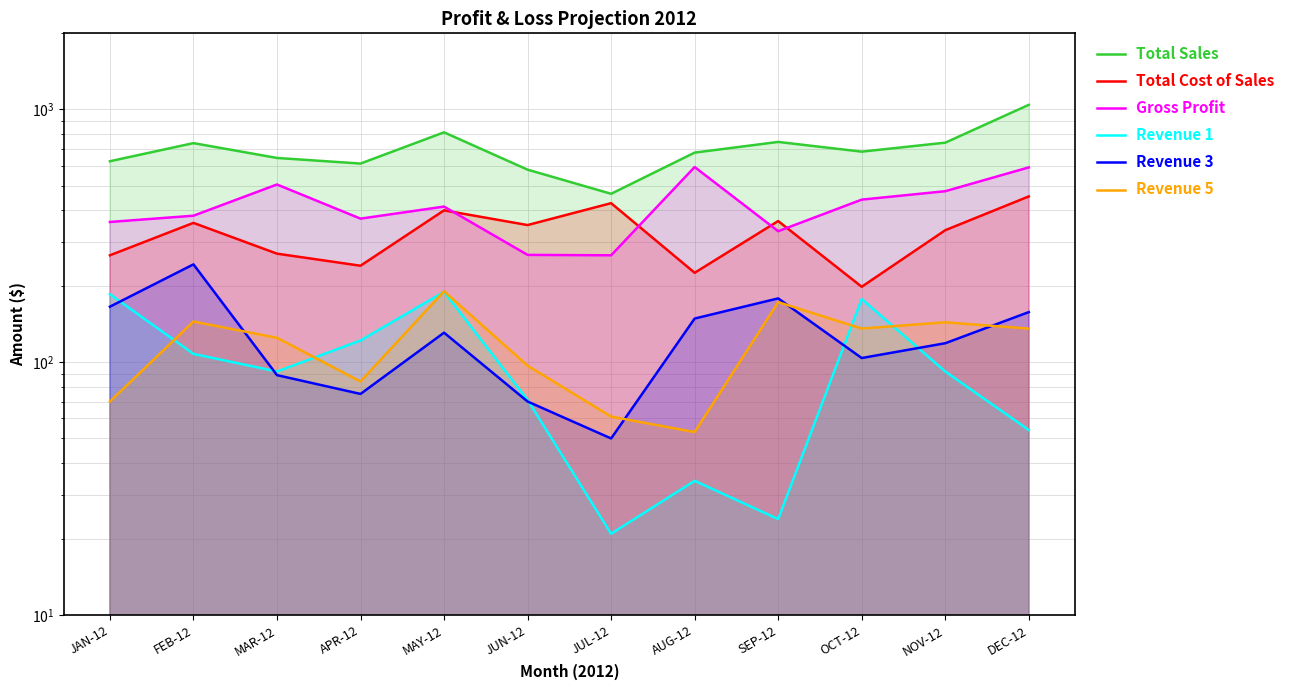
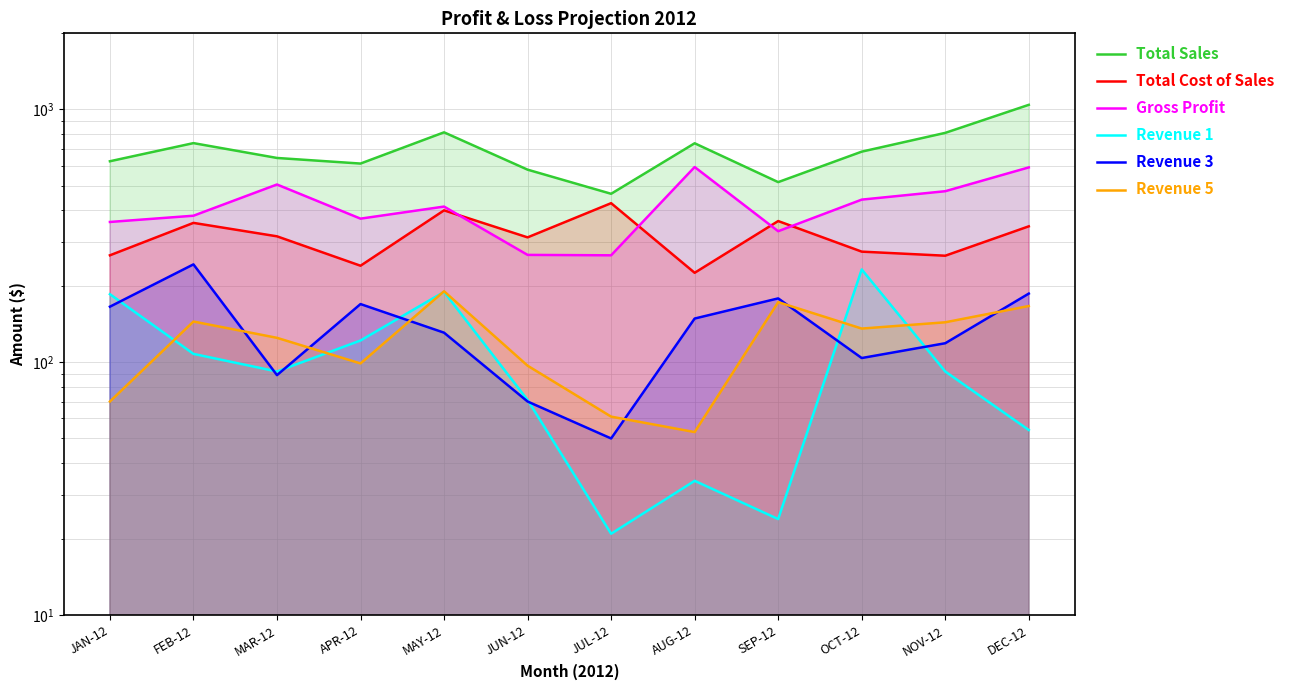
  {
    "Total Sales": {
      "JAN-12": 620,
      "FEB-12": 740,
      "MAR-12": 640,
      "APR-12": 610,
      "MAY-12": 810,
      "JUN-12": 580,
      "JUL-12": 460,
-     "AUG-12": 680,
-     "SEP-12": 740,
+     "AUG-12": 740,
+     "SEP-12": 520,
      "OCT-12": 680,
-     "NOV-12": 740,
+     "NOV-12": 810,
      "DEC-12": 1040
    },
    "Total Cost of Sales": {
      "JAN-12": 270,
      "FEB-12": 360,
-     "MAR-12": 270,
+     "MAR-12": 320,
      "APR-12": 240,
      "MAY-12": 400,
-     "JUN-12": 350,
+     "JUN-12": 310,
      "JUL-12": 430,
      "AUG-12": 230,
      "SEP-12": 360,
-     "OCT-12": 200,
-     "NOV-12": 330,
-     "DEC-12": 450
+     "OCT-12": 270,
+     "NOV-12": 260,
+     "DEC-12": 350
    },
    "Gross Profit": {
      "JAN-12": 360,
      "FEB-12": 380,
      "MAR-12": 510,
      "APR-12": 370,
      "MAY-12": 410,
      "JUN-12": 270,
      "JUL-12": 270,
      "AUG-12": 590,
      "SEP-12": 330,
      "OCT-12": 440,
      "NOV-12": 480,
      "DEC-12": 590
    },
    "Revenue 1": {
      "JAN-12": 190,
      "FEB-12": 108,
      "MAR-12": 92,
      "APR-12": 120,
      "JUL-12": 21,
      "AUG-12": 34,
      "SEP-12": 24,
-     "OCT-12": 180,
+     "OCT-12": 230,
      "NOV-12": 92,
      "DEC-12": 54
    },
    "Revenue 3": {
      "JAN-12": 170,
      "FEB-12": 240,
      "MAR-12": 89,
-     "APR-12": 75,
+     "APR-12": 170,
      "MAY-12": 130,
      "JUL-12": 50,
      "AUG-12": 150,
      "SEP-12": 180,
      "OCT-12": 104,
      "NOV-12": 120,
-     "DEC-12": 160
+     "DEC-12": 190
    },
    "Revenue 5": {
      "JAN-12": 70,
      "FEB-12": 150,
      "MAR-12": 130,
-     "APR-12": 84,
+     "APR-12": 99,
      "JUN-12": 97,
      "JUL-12": 61,
      "AUG-12": 53,
      "SEP-12": 170,
      "OCT-12": 140,
      "NOV-12": 140,
-     "DEC-12": 140
+     "DEC-12": 170
    }
  }
